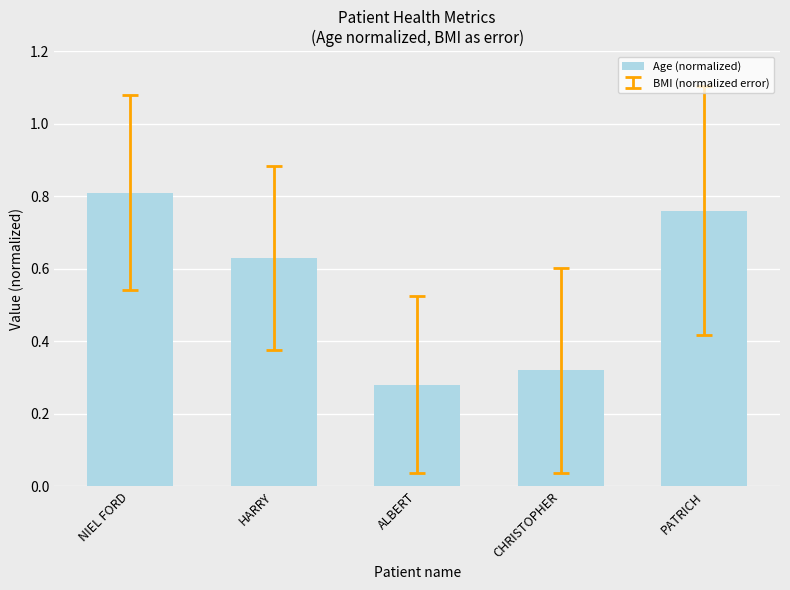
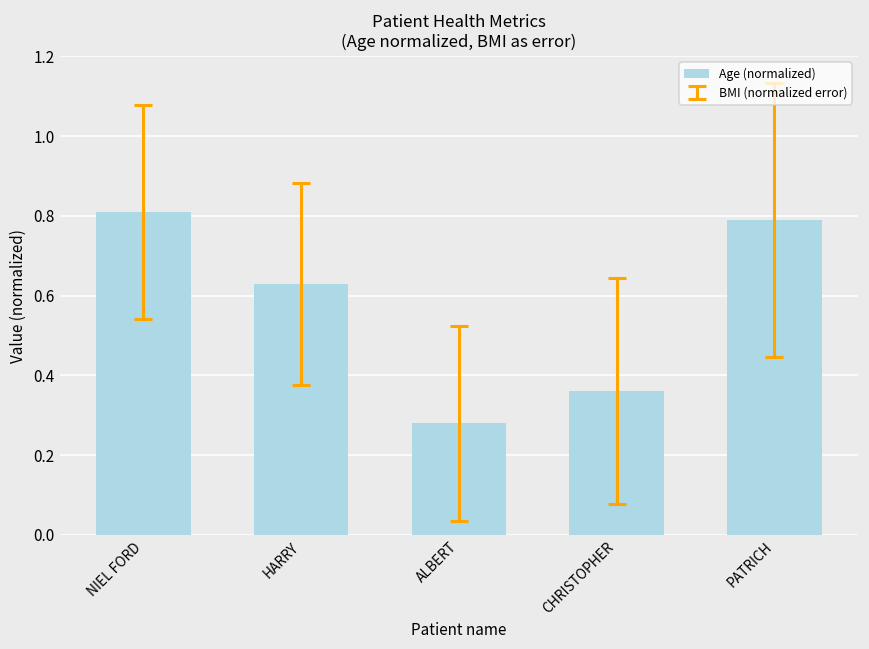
  {
    "Age (normalized)": {
      "NIEL FORD": 0.81,
      "HARRY": 0.63,
      "ALBERT": 0.28,
-     "CHRISTOPHER": 0.32,
-     "PATRICH": 0.76
+     "CHRISTOPHER": 0.36,
+     "PATRICH": 0.79
    }
  }
